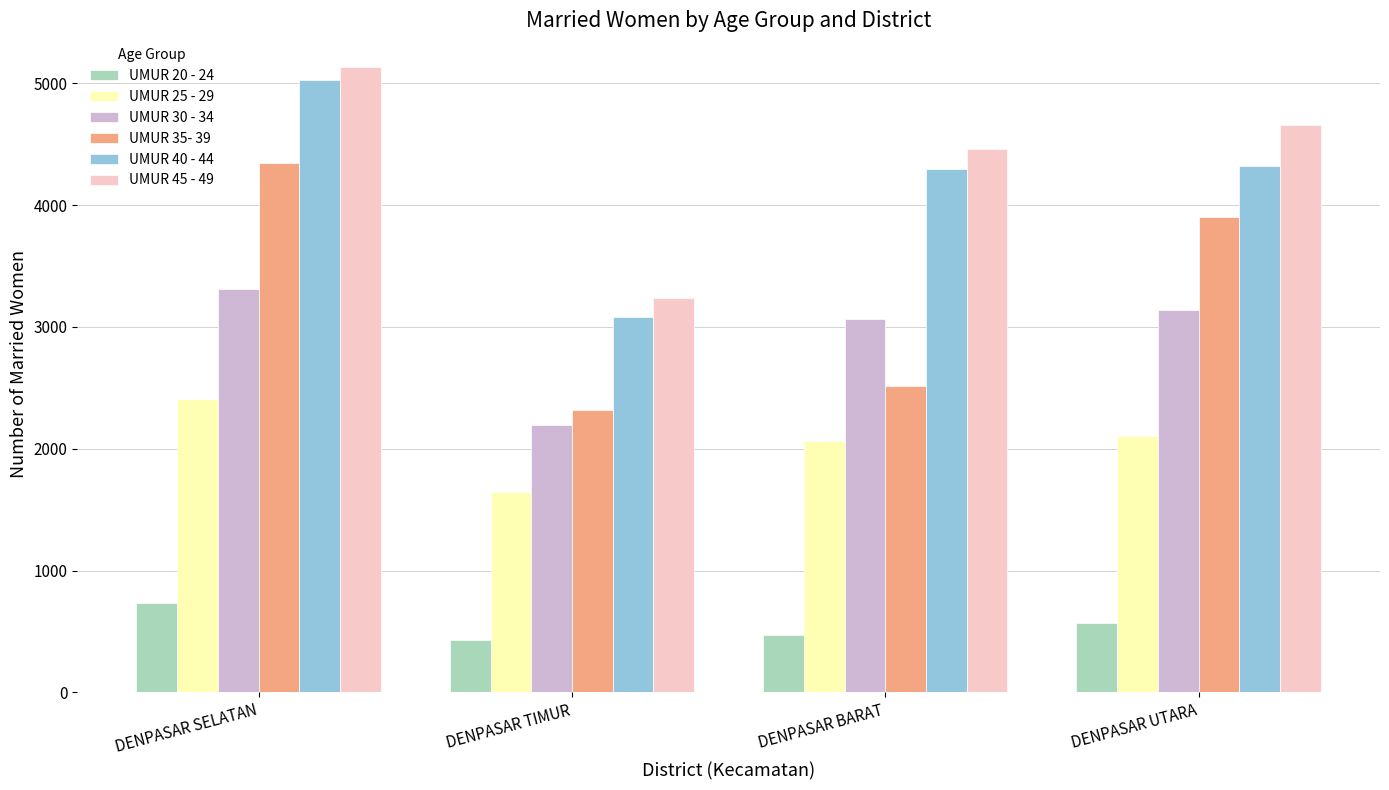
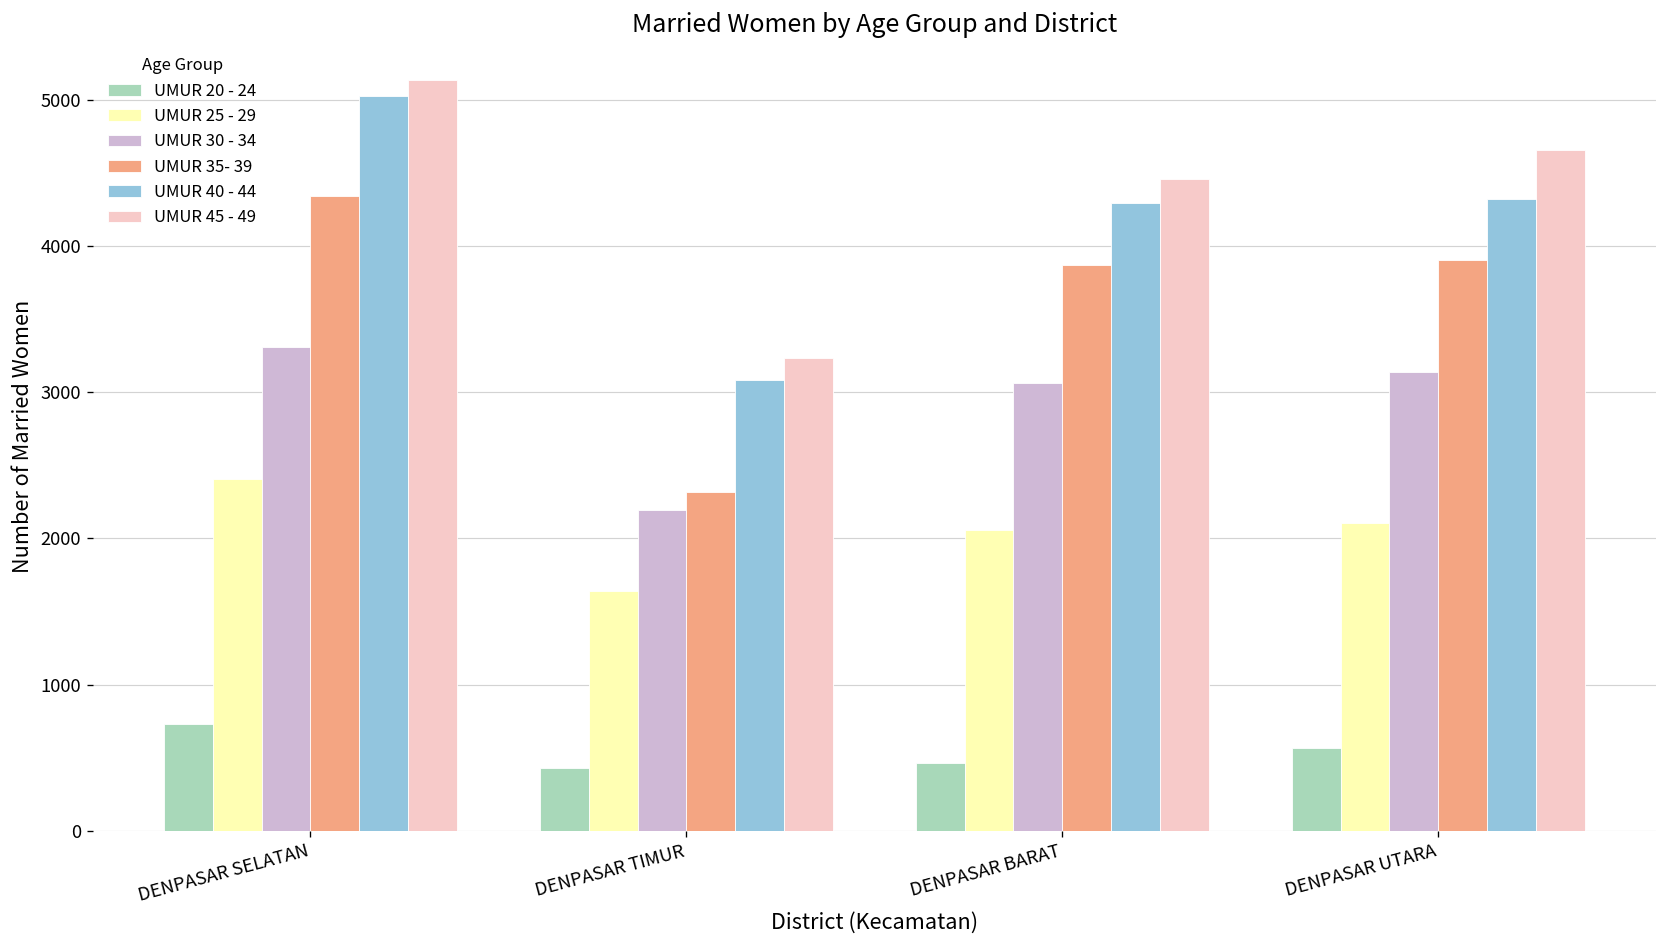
  {
    "UMUR 35- 39": {
      "DENPASAR SELATAN": 4340,
      "DENPASAR TIMUR": 2320,
-     "DENPASAR BARAT": 2510,
+     "DENPASAR BARAT": 3870,
      "DENPASAR UTARA": 3910
    }
  }
